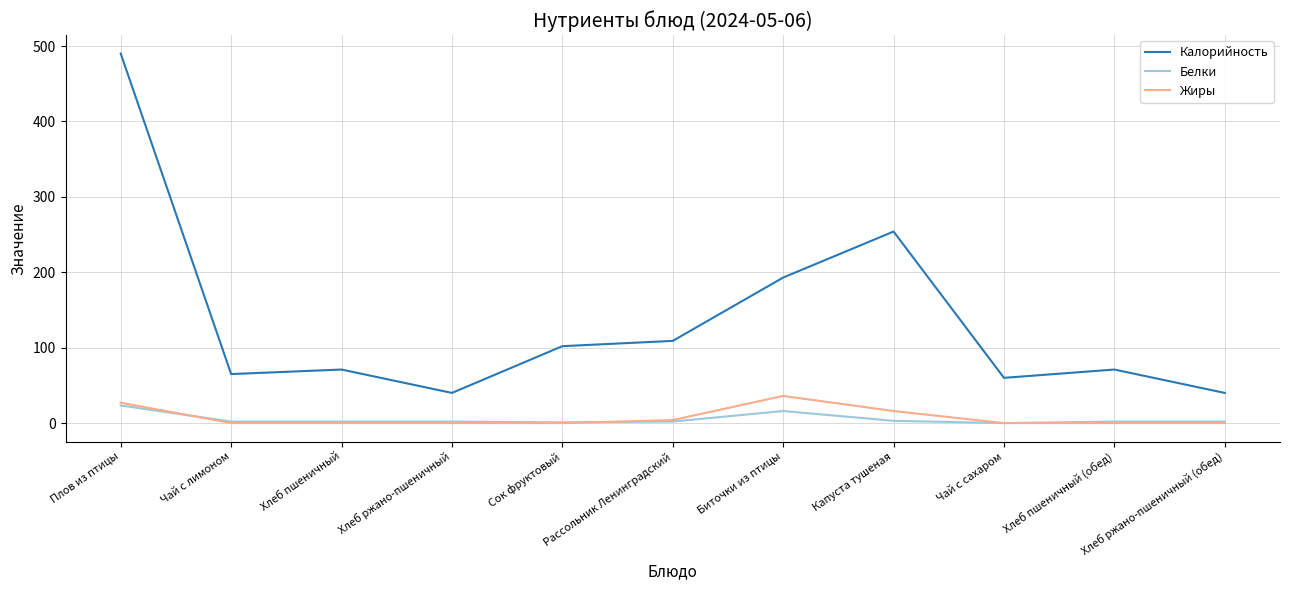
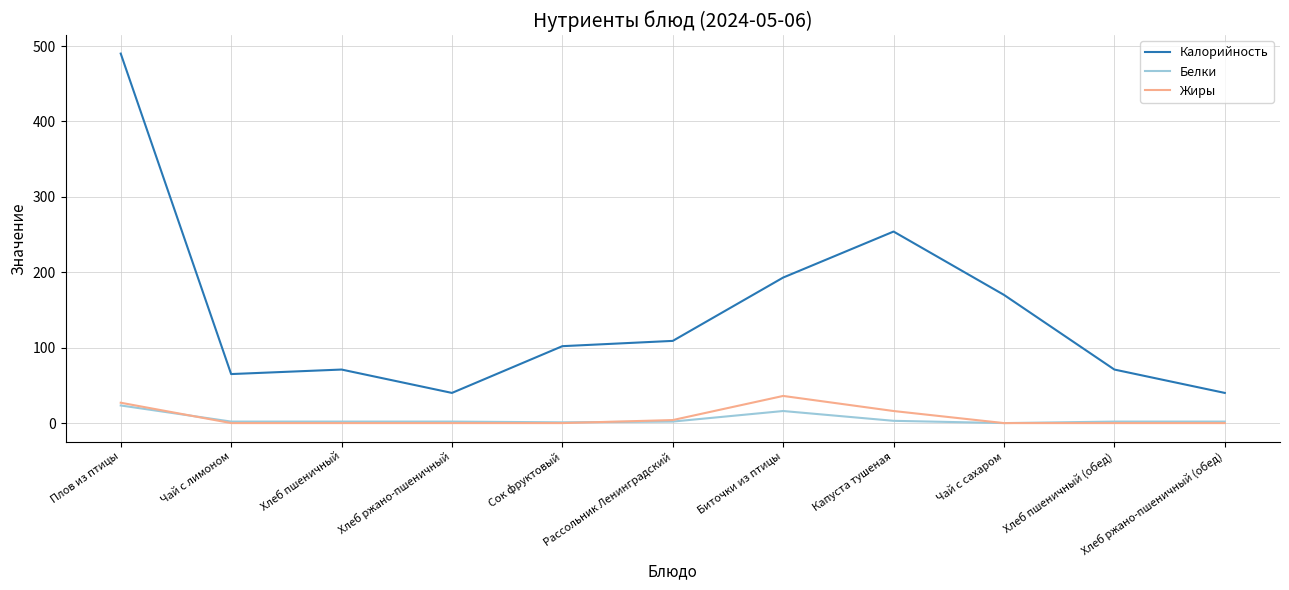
  {
    "Калорийность": {
      "Плов из птицы": 490,
      "Чай с лимоном": 70,
      "Хлеб пшеничный": 70,
      "Хлеб ржано-пшеничный": 40,
      "Сок фруктовый": 100,
      "Рассольник Ленинградский": 110,
      "Биточки из птицы": 190,
      "Капуста тушеная": 250,
-     "Чай с сахаром": 60,
+     "Чай с сахаром": 170,
      "Хлеб пшеничный (обед)": 70,
      "Хлеб ржано-пшеничный (обед)": 40
    },
    "Белки": {
      "Плов из птицы": 20,
      "Биточки из птицы": 20,
      "Капуста тушеная": 0
    },
    "Жиры": {
      "Плов из птицы": 30,
      "Биточки из птицы": 40,
      "Капуста тушеная": 20
    }
  }
